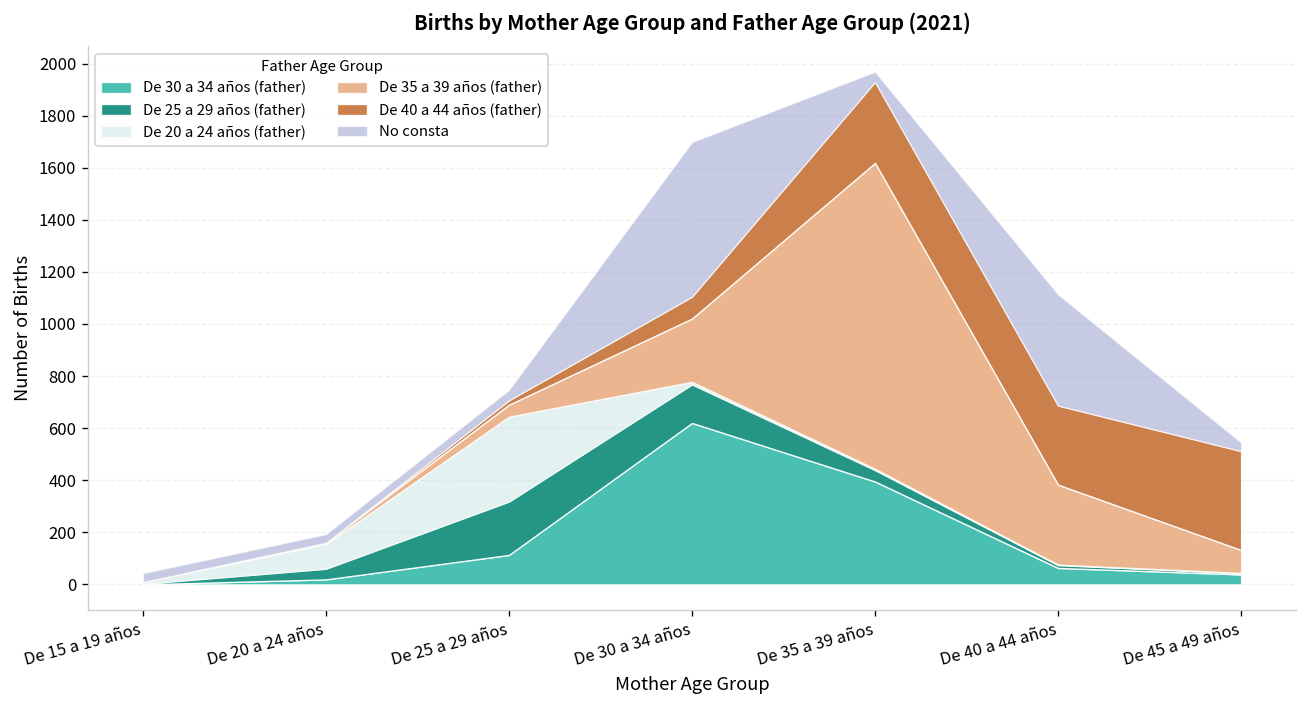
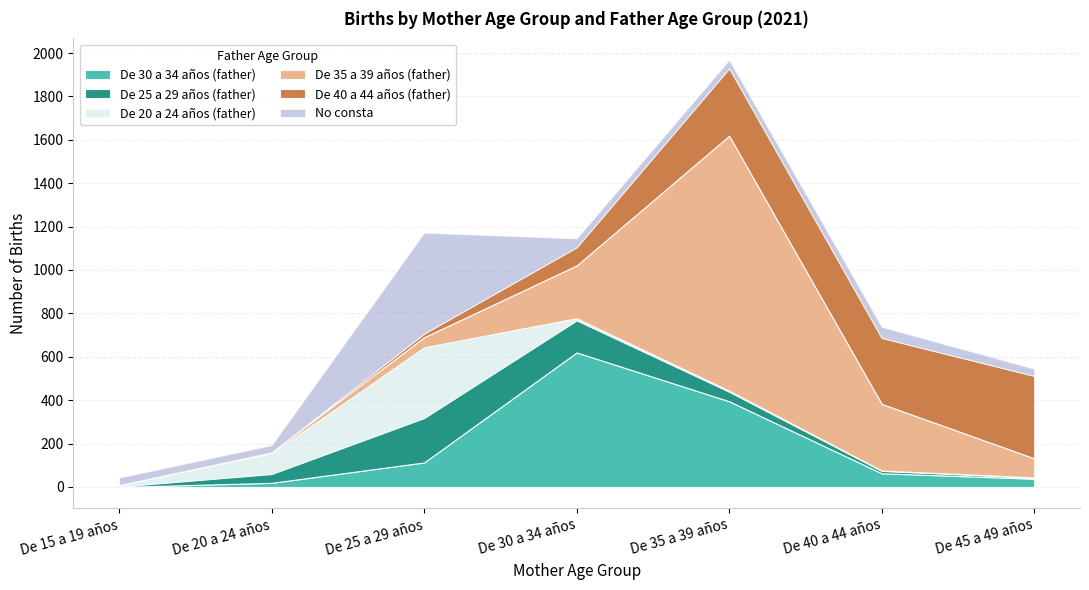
  {
    "De 20 a 24 años (father)": {
      "De 25 a 29 años": 330
    },
    "De 35 a 39 años (father)": {
      "De 25 a 29 años": 50,
      "De 30 a 34 años": 240,
      "De 35 a 39 años": 1180,
      "De 40 a 44 años": 310,
      "De 45 a 49 años": 90
    },
    "De 40 a 44 años (father)": {
      "De 25 a 29 años": 20,
      "De 30 a 34 años": 80,
      "De 35 a 39 años": 310,
      "De 40 a 44 años": 300,
      "De 45 a 49 años": 380
    },
    "No consta": {
      "De 15 a 19 años": 30,
      "De 20 a 24 años": 30,
-     "De 25 a 29 años": 40,
-     "De 30 a 34 años": 590,
+     "De 25 a 29 años": 470,
+     "De 30 a 34 años": 40,
      "De 35 a 39 años": 40,
-     "De 40 a 44 años": 430,
+     "De 40 a 44 años": 50,
      "De 45 a 49 años": 30
    }
  }
